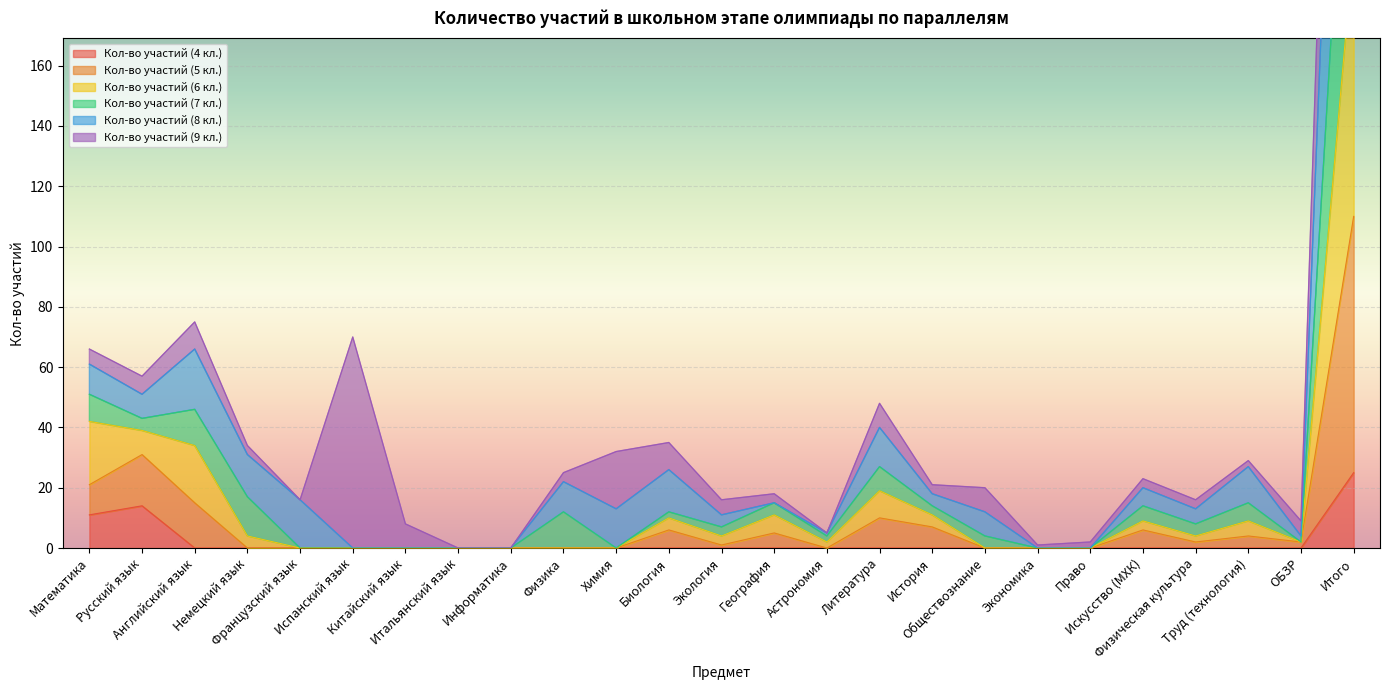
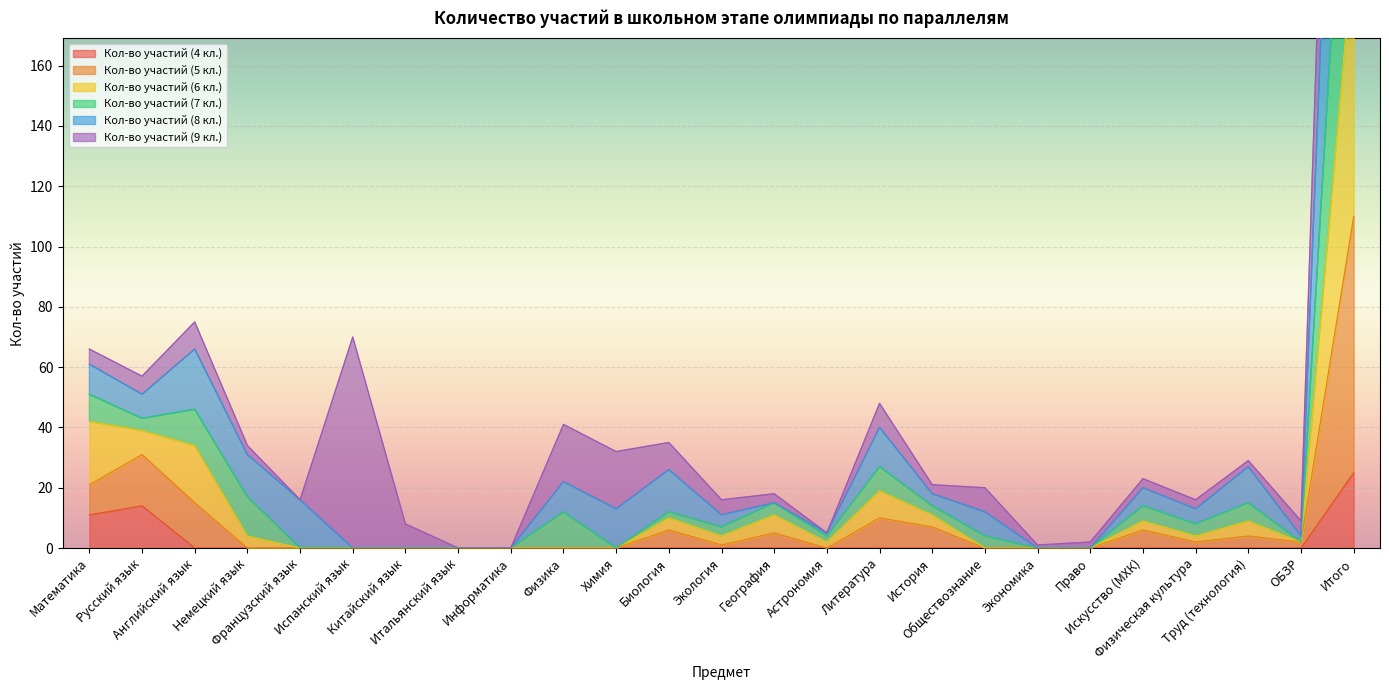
  {
    "Кол-во участий (6 кл.)": {
      "Математика": 21,
      "Русский язык": 8,
      "Английский язык": 19,
      "Немецкий язык": 4,
      "Биология": 4,
      "Экология": 3,
      "География": 6,
      "Астрономия": 2,
      "Литература": 9,
      "История": 4,
      "Искусство (МХК)": 3,
      "Физическая культура": 2,
      "Труд (технология)": 5
    },
    "Кол-во участий (7 кл.)": {
      "Математика": 9,
      "Русский язык": 4,
      "Английский язык": 12,
      "Немецкий язык": 13,
      "Физика": 12,
      "Биология": 2,
      "Экология": 3,
      "Астрономия": 2,
      "Литература": 8,
      "История": 3,
      "Обществознание": 4,
      "Искусство (МХК)": 5,
      "Физическая культура": 4,
      "Труд (технология)": 6
    },
    "Кол-во участий (8 кл.)": {
      "Математика": 10,
      "Русский язык": 8,
      "Английский язык": 20,
      "Немецкий язык": 14,
      "Физика": 10,
      "Химия": 13,
      "Биология": 14,
      "Экология": 4,
      "Литература": 13,
      "История": 4,
      "Обществознание": 8,
      "Искусство (МХК)": 6,
      "Физическая культура": 5,
      "Труд (технология)": 12,
      "ОБЗР": 2
    },
    "Кол-во участий (9 кл.)": {
      "Математика": 5,
      "Русский язык": 6,
      "Английский язык": 9,
      "Немецкий язык": 3,
      "Испанский язык": 70,
      "Китайский язык": 8,
-     "Физика": 3,
+     "Физика": 19,
      "Химия": 19,
      "Биология": 9,
      "Экология": 5,
      "География": 3,
      "Литература": 8,
      "История": 3,
      "Обществознание": 8,
      "Экономика": 1,
      "Право": 2,
      "Искусство (МХК)": 3,
      "Физическая культура": 3,
      "Труд (технология)": 2,
      "ОБЗР": 5
    }
  }
